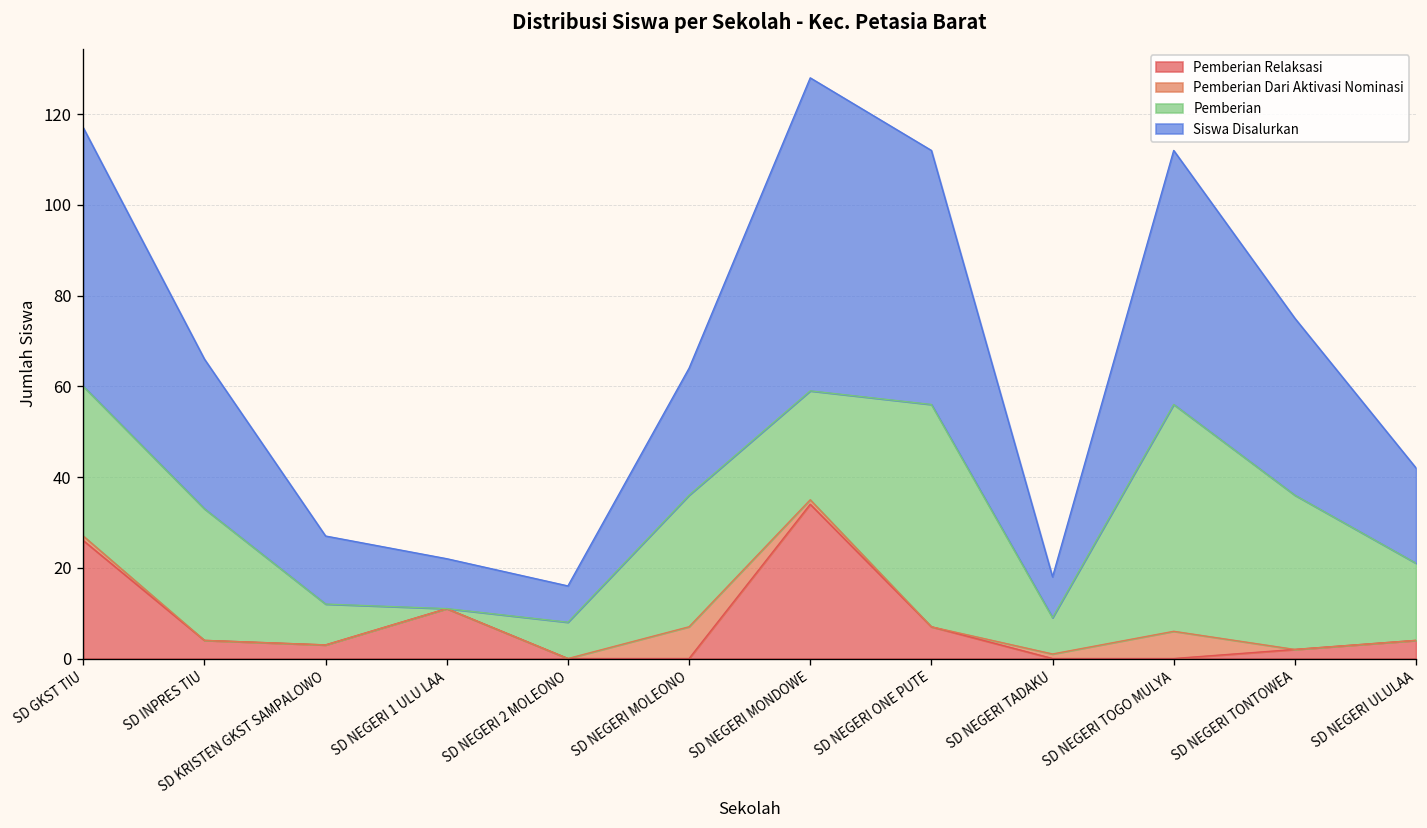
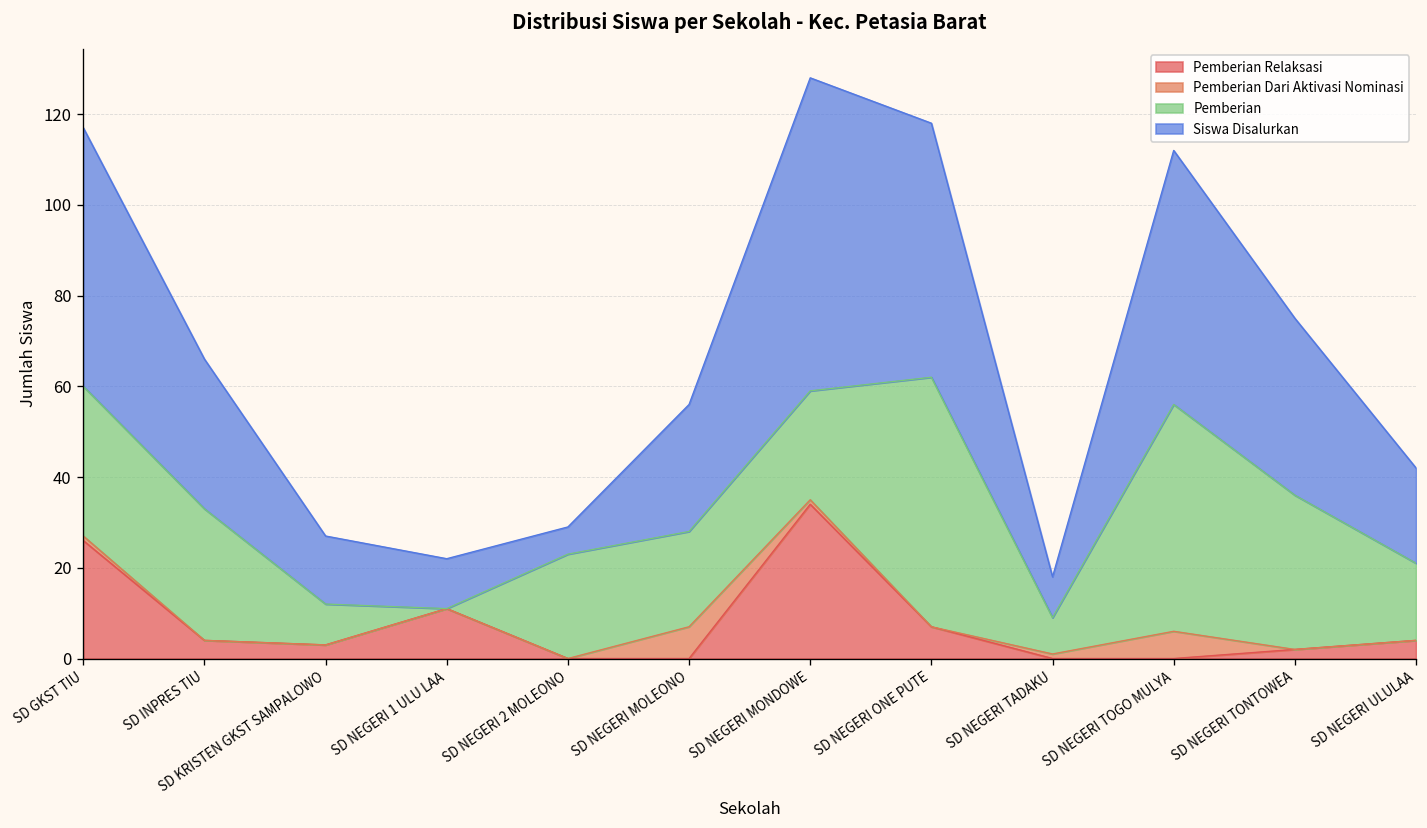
  {
    "Pemberian": {
      "SD GKST TIU": 33,
      "SD INPRES TIU": 29,
      "SD KRISTEN GKST SAMPALOWO": 9,
-     "SD NEGERI 2 MOLEONO": 8,
-     "SD NEGERI MOLEONO": 29,
+     "SD NEGERI 2 MOLEONO": 23,
+     "SD NEGERI MOLEONO": 21,
      "SD NEGERI MONDOWE": 24,
-     "SD NEGERI ONE PUTE": 49,
+     "SD NEGERI ONE PUTE": 55,
      "SD NEGERI TADAKU": 8,
      "SD NEGERI TOGO MULYA": 50,
      "SD NEGERI TONTOWEA": 34,
      "SD NEGERI ULULAA": 17
    },
    "Siswa Disalurkan": {
      "SD GKST TIU": 57,
      "SD INPRES TIU": 33,
      "SD KRISTEN GKST SAMPALOWO": 15,
      "SD NEGERI 1 ULU LAA": 11,
-     "SD NEGERI 2 MOLEONO": 8,
+     "SD NEGERI 2 MOLEONO": 6,
      "SD NEGERI MOLEONO": 28,
      "SD NEGERI MONDOWE": 69,
      "SD NEGERI ONE PUTE": 56,
      "SD NEGERI TADAKU": 9,
      "SD NEGERI TOGO MULYA": 56,
      "SD NEGERI TONTOWEA": 39,
      "SD NEGERI ULULAA": 21
    }
  }
